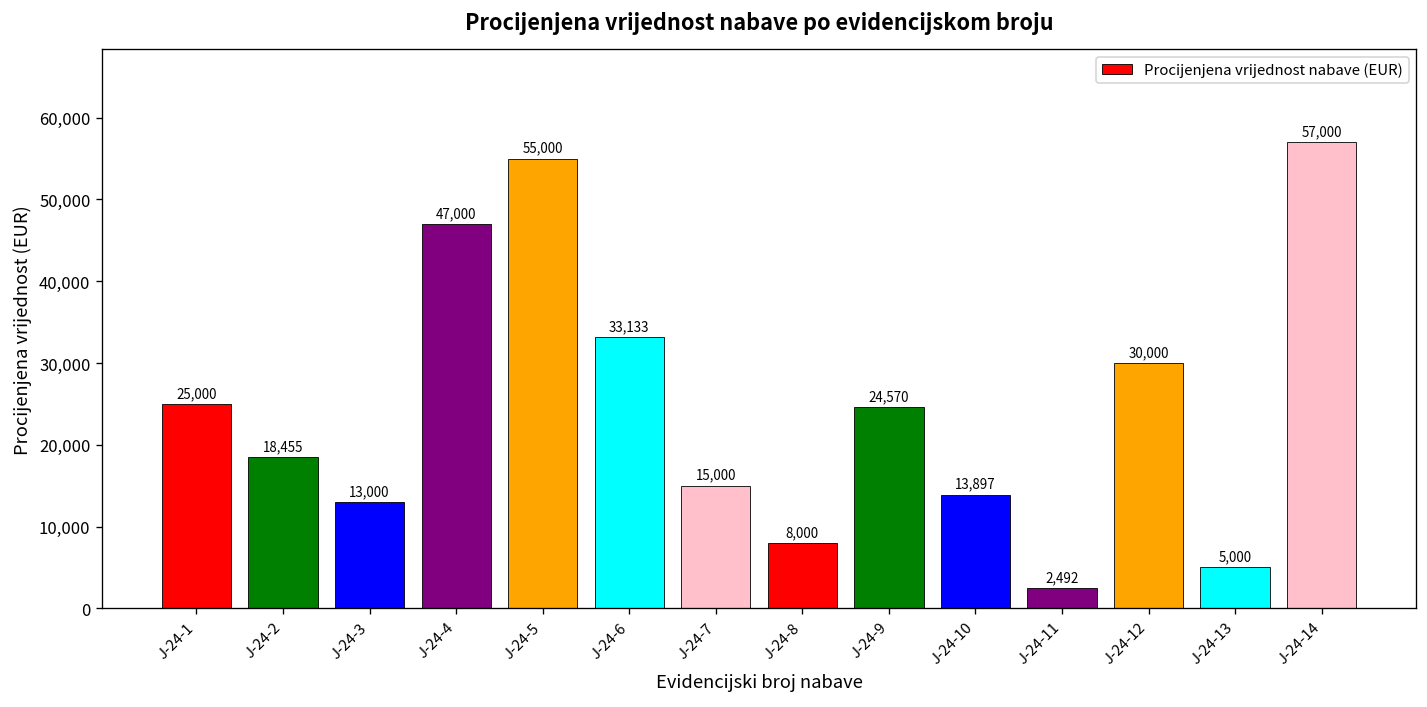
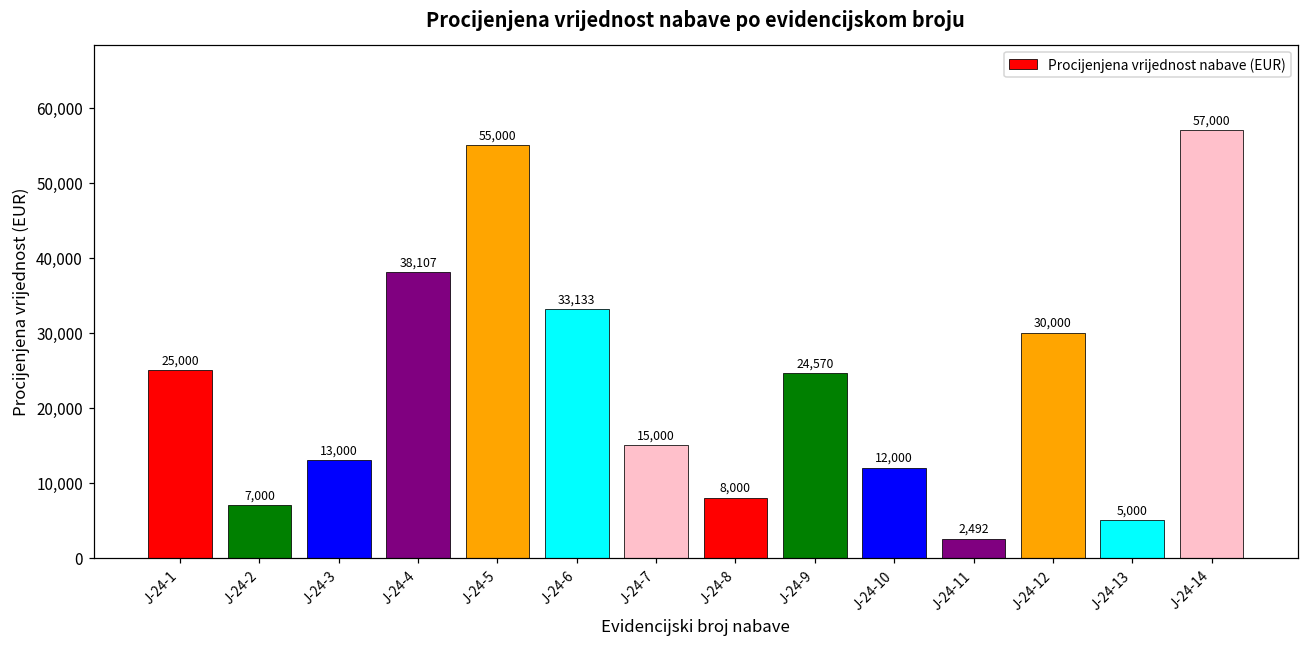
  {
    "J-24-1": "25,000",
-   "J-24-2": "18,455",
+   "J-24-2": "7,000",
    "J-24-3": "13,000",
-   "J-24-4": "47,000",
+   "J-24-4": "38,107",
    "J-24-5": "55,000",
    "J-24-6": "33,133",
    "J-24-7": "15,000",
    "J-24-8": "8,000",
    "J-24-9": "24,570",
-   "J-24-10": "13,897",
+   "J-24-10": "12,000",
    "J-24-11": "2,492",
    "J-24-12": "30,000",
    "J-24-13": "5,000",
    "J-24-14": "57,000"
  }
